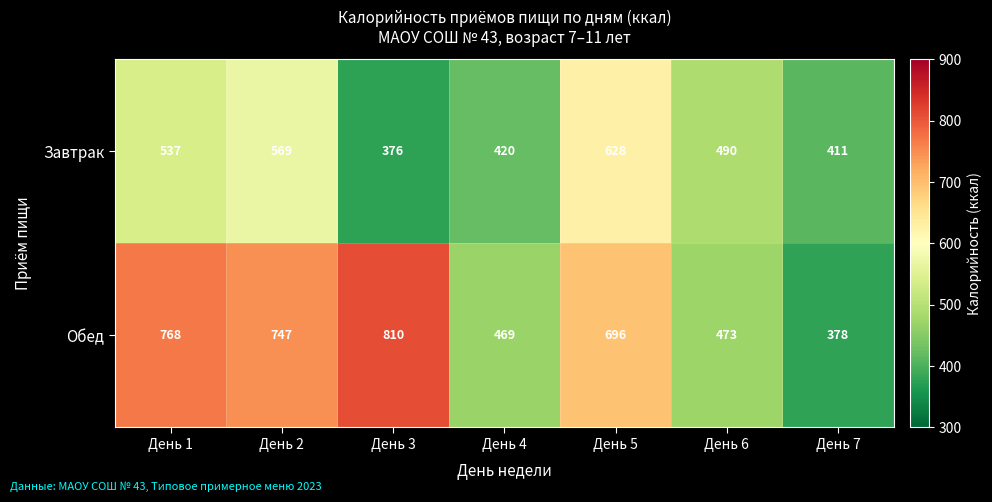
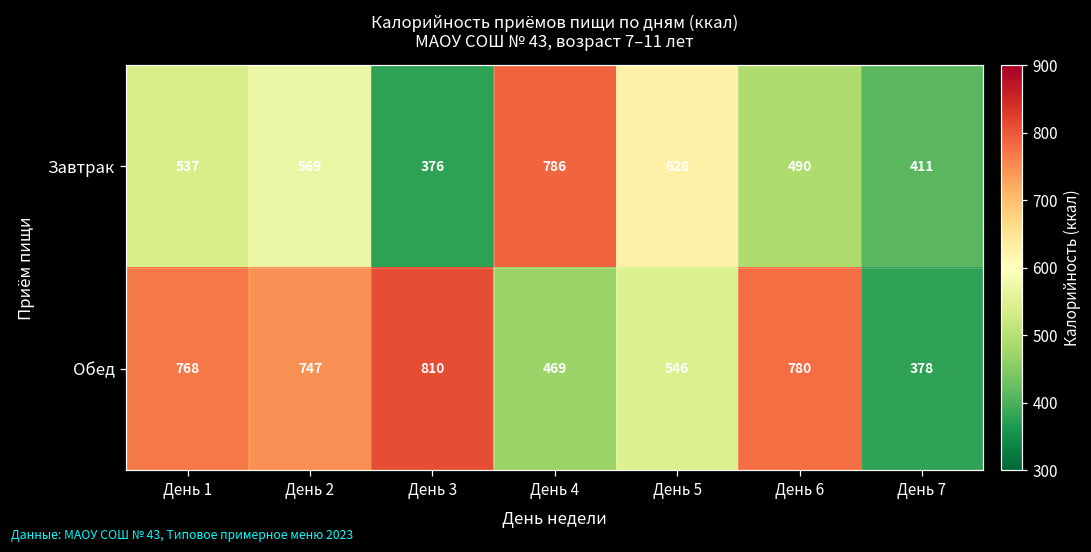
  {
    "Завтрак": {
      "День 1": 537,
      "День 2": 569,
      "День 3": 376,
-     "День 4": 420,
+     "День 4": 786,
      "День 5": 628,
      "День 6": 490,
      "День 7": 411
    },
    "Обед": {
      "День 1": 768,
      "День 2": 747,
      "День 3": 810,
      "День 4": 469,
-     "День 5": 696,
-     "День 6": 473,
+     "День 5": 546,
+     "День 6": 780,
      "День 7": 378
    }
  }
